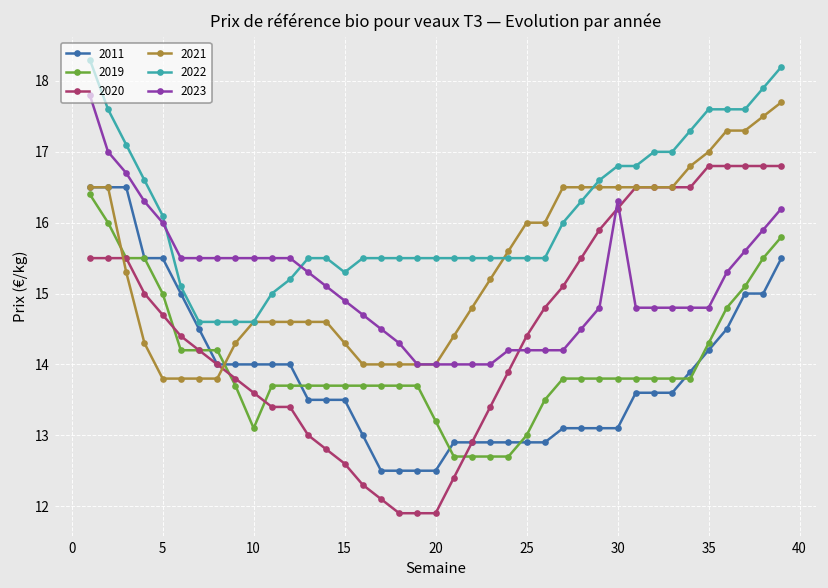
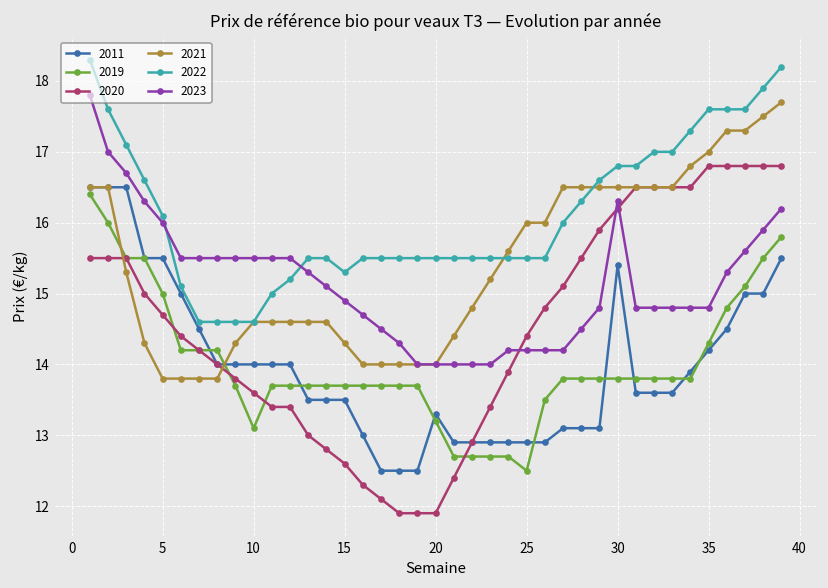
  {
    "2011": {
      "5": 15.5,
      "10": 14.0,
      "15": 13.5,
-     "20": 12.5,
+     "20": 13.3,
      "25": 12.9,
-     "30": 13.1,
+     "30": 15.4,
      "35": 14.2
    },
    "2019": {
      "5": 15.0,
      "10": 13.1,
      "15": 13.7,
      "20": 13.2,
-     "25": 13.0,
+     "25": 12.5,
      "30": 13.8,
      "35": 14.3
    },
    "2020": {
      "5": 14.7,
      "10": 13.6,
      "15": 12.6,
      "20": 11.9,
      "25": 14.4,
      "30": 16.2,
      "35": 16.8
    },
    "2021": {
      "5": 13.8,
      "15": 14.3,
      "25": 16.0,
      "30": 16.5,
      "35": 17.0
    },
    "2022": {
      "5": 16.1,
      "15": 15.3,
      "20": 15.5,
      "25": 15.5,
      "30": 16.8,
      "35": 17.6
    },
    "2023": {
      "5": 16.0,
      "10": 15.5,
      "15": 14.9,
      "25": 14.2,
      "30": 16.3,
      "35": 14.8
    }
  }
